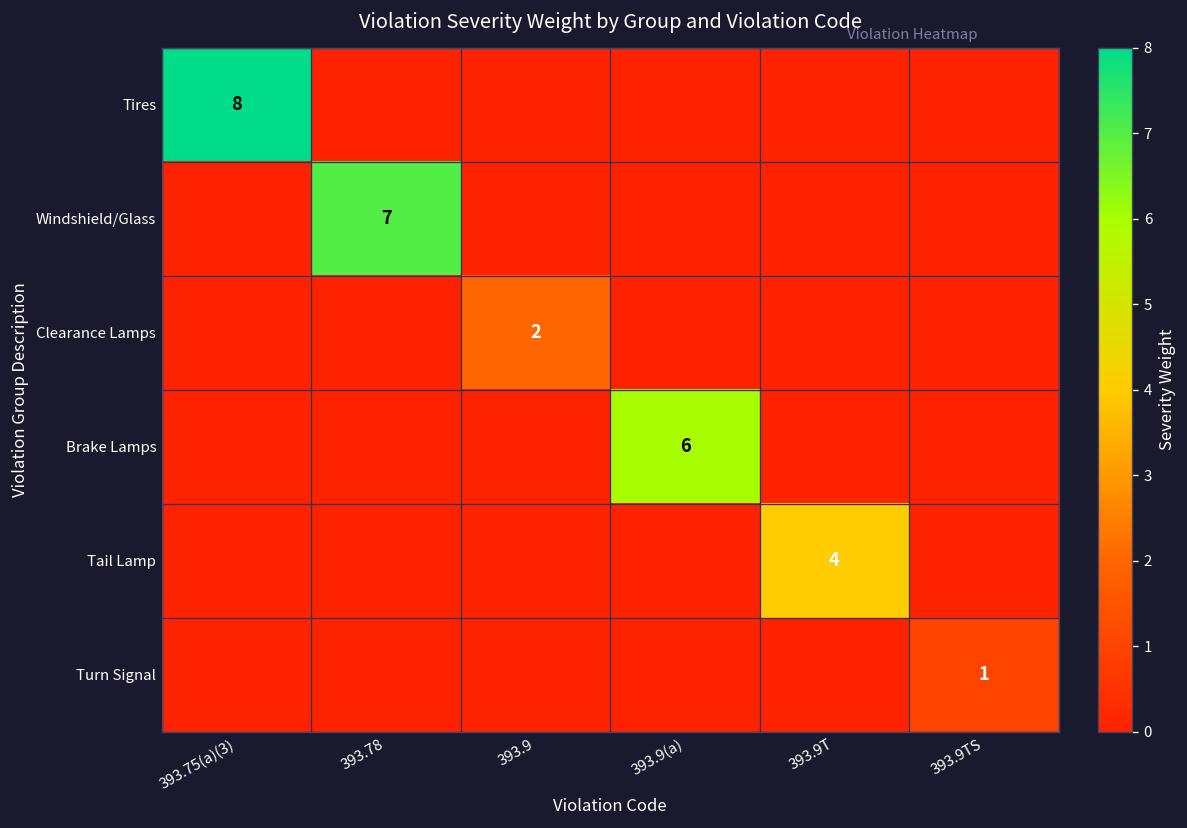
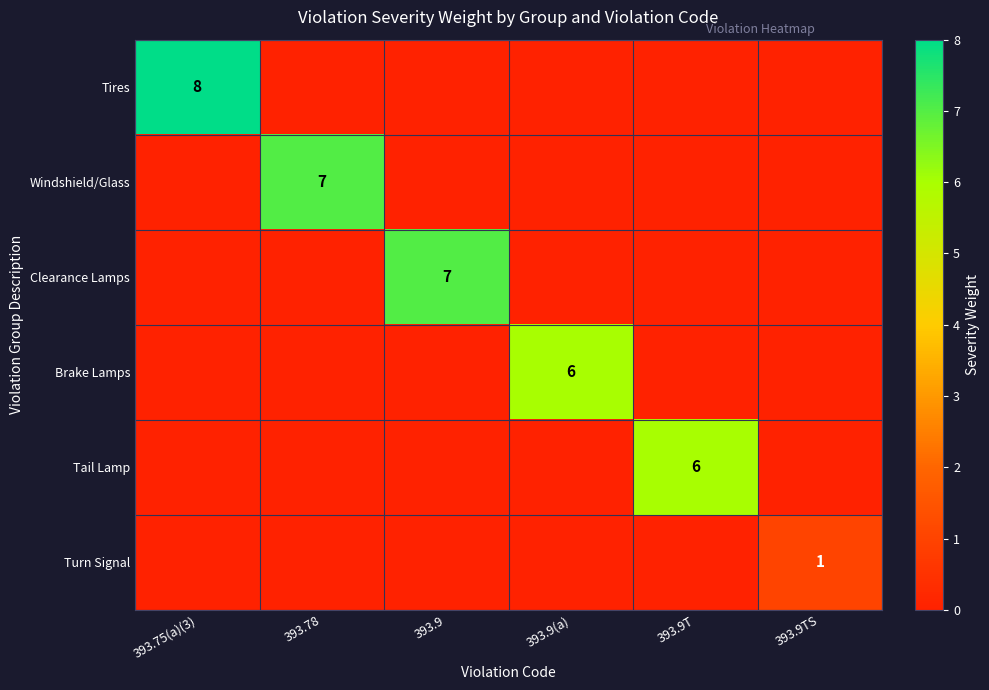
  {
    "Tires": {
      "393.75(a)(3)": 8
    },
    "Windshield/Glass": {
      "393.78": 7
    },
    "Clearance Lamps": {
-     "393.9": 2
+     "393.9": 7
    },
    "Brake Lamps": {
      "393.9(a)": 6
    },
    "Tail Lamp": {
-     "393.9T": 4
+     "393.9T": 6
    },
    "Turn Signal": {
      "393.9TS": 1
    }
  }
